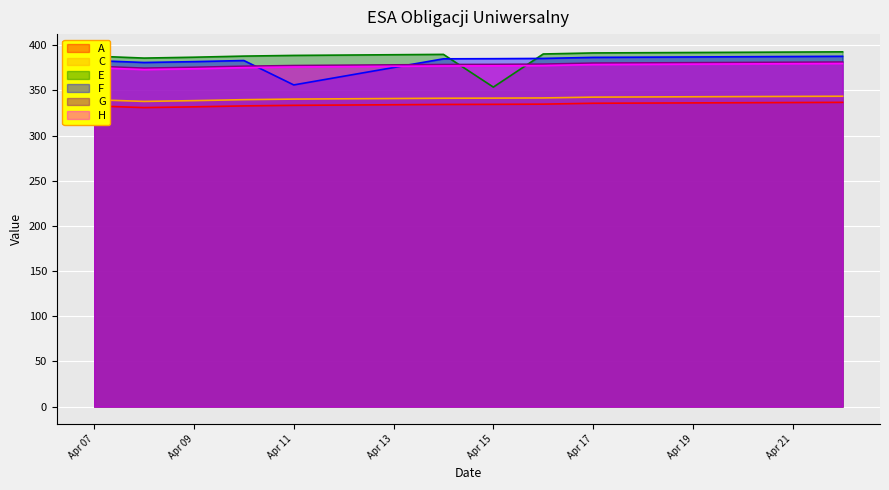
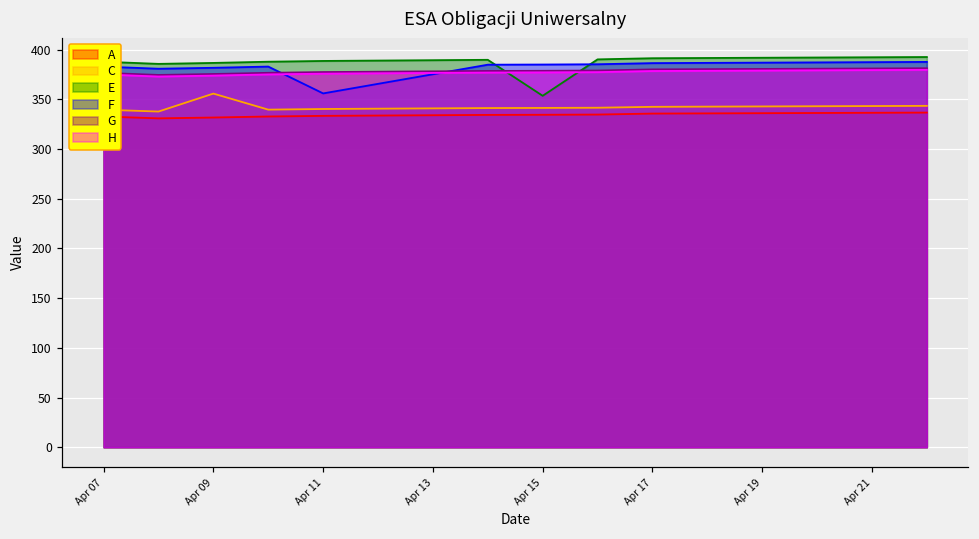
  {
    "A": {
      "Apr 09": 330,
      "Apr 11": 330,
      "Apr 15": 330,
      "Apr 17": 340
    },
    "C": {
-     "Apr 09": 340,
+     "Apr 09": 360,
      "Apr 11": 340,
      "Apr 15": 340,
      "Apr 17": 340
    },
    "E": {
      "Apr 09": 390,
      "Apr 11": 390,
      "Apr 15": 350,
      "Apr 17": 390
    },
    "F": {
      "Apr 09": 380,
      "Apr 11": 360,
      "Apr 15": 390,
      "Apr 17": 390
    }
  }
